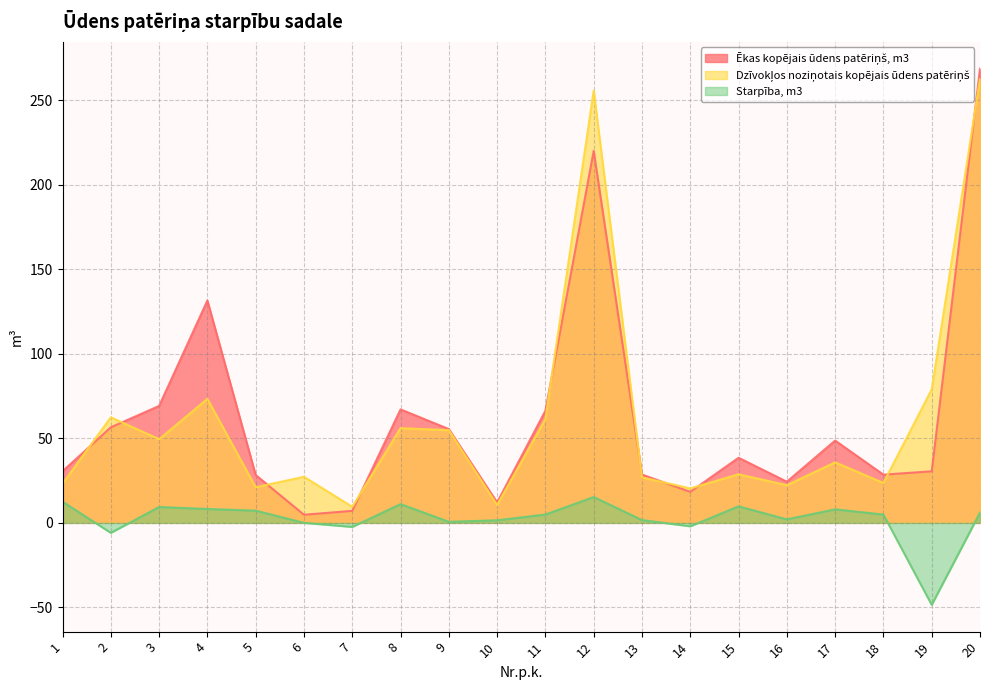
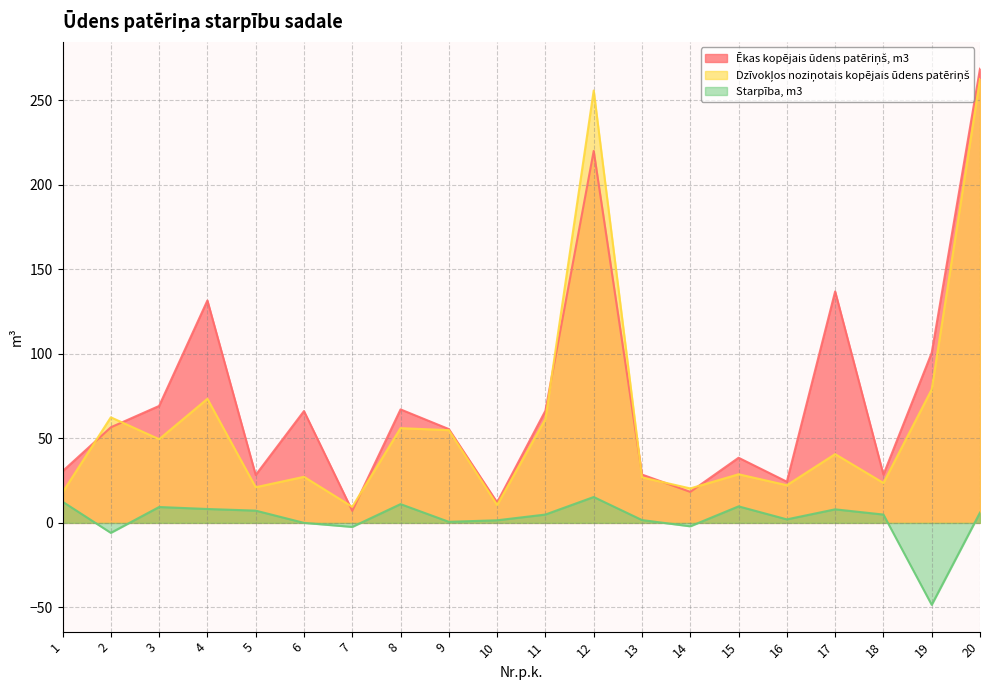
  {
    "Ēkas kopējais ūdens patēriņš, m3": {
      "1": 31,
      "2": 57,
      "3": 69,
      "4": 131,
      "5": 28,
-     "6": 5,
+     "6": 66,
      "7": 7,
      "8": 67,
      "10": 12,
      "11": 66,
      "12": 220,
      "13": 29,
      "14": 18,
      "15": 38,
      "16": 24,
-     "17": 49,
+     "17": 137,
      "18": 29,
-     "19": 30,
+     "19": 101,
      "20": 269
    },
    "Dzīvokļos noziņotais kopējais ūdens patēriņš": {
-     "1": 23,
+     "1": 18,
      "2": 62,
      "3": 49,
      "4": 73,
      "5": 21,
      "6": 27,
      "7": 10,
      "8": 56,
      "10": 11,
      "11": 61,
      "12": 256,
      "13": 27,
      "14": 20,
      "15": 29,
      "16": 22,
-     "17": 36,
+     "17": 41,
      "18": 24,
      "19": 79,
      "20": 262
    }
  }
